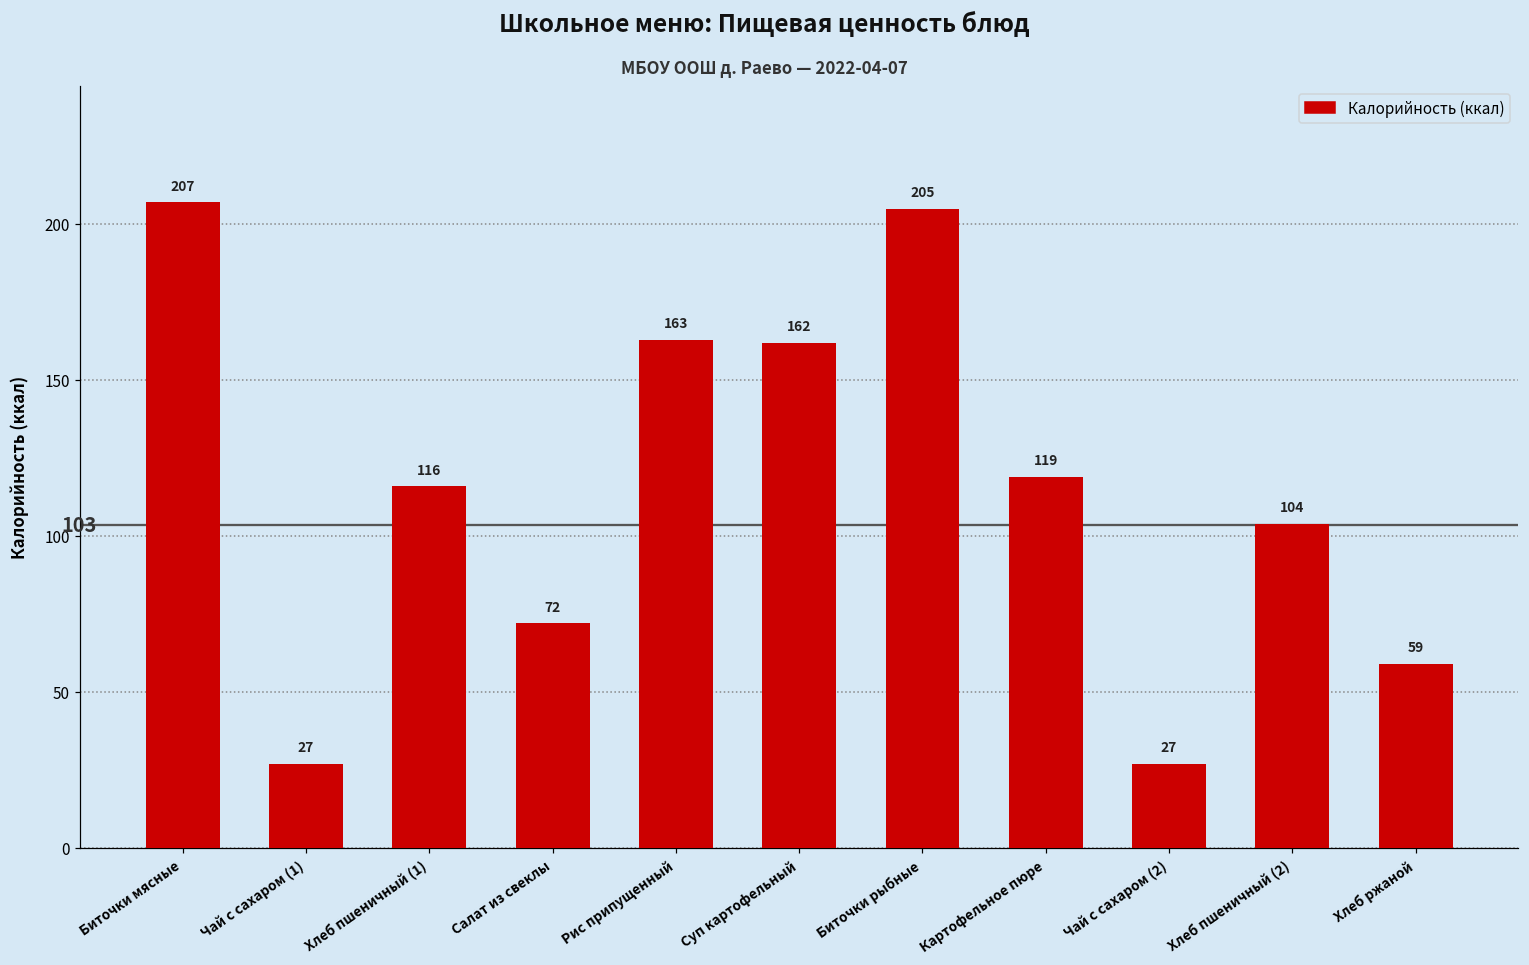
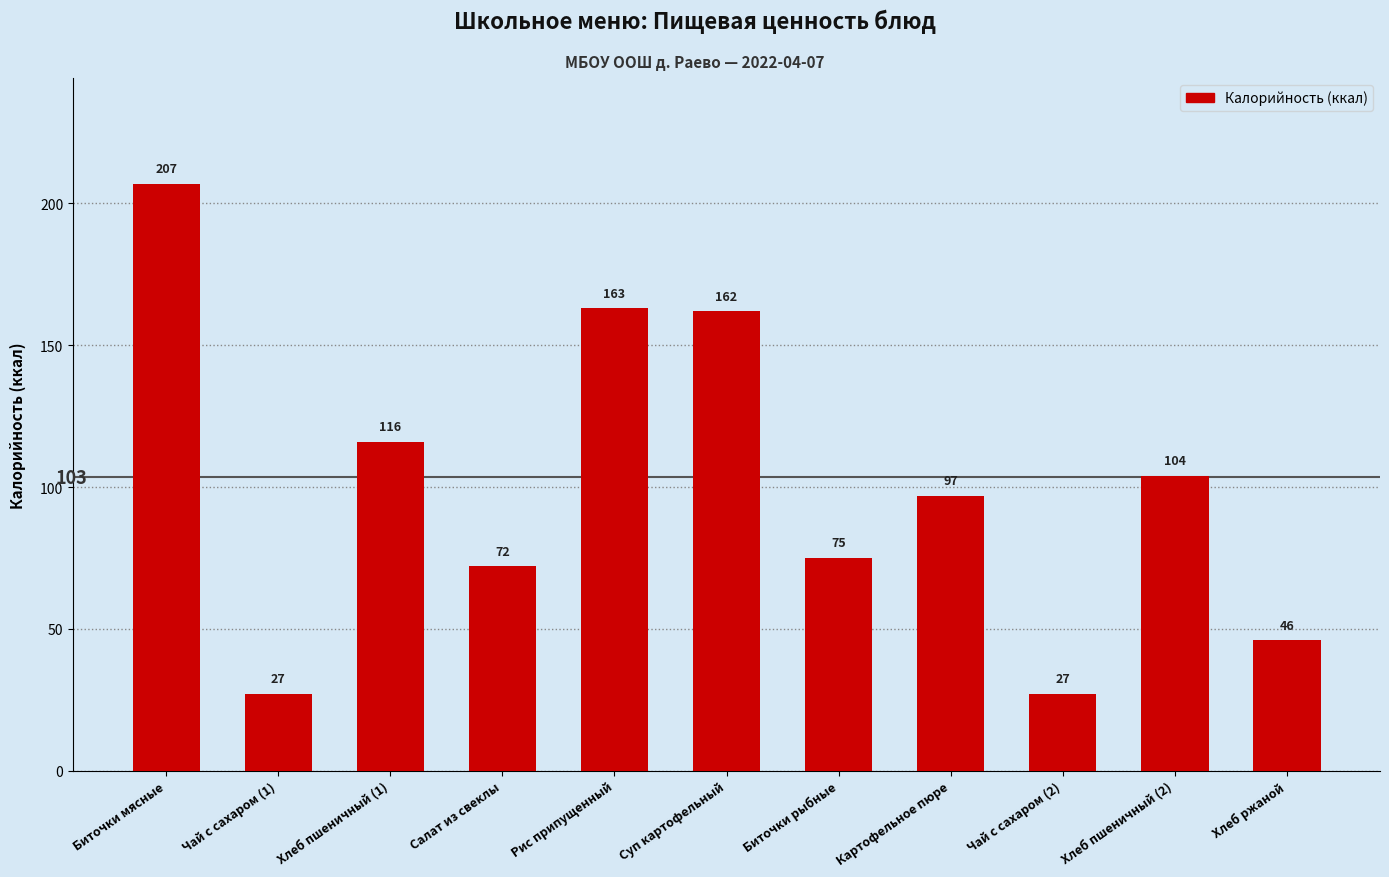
  {
    "Биточки мясные": 207,
    "Чай с сахаром (1)": 27,
    "Хлеб пшеничный (1)": 116,
    "Салат из свеклы": 72,
    "Рис припущенный": 163,
    "Суп картофельный": 162,
-   "Биточки рыбные": 205,
-   "Картофельное пюре": 119,
+   "Биточки рыбные": 75,
+   "Картофельное пюре": 97,
    "Чай с сахаром (2)": 27,
    "Хлеб пшеничный (2)": 104,
-   "Хлеб ржаной": 59
+   "Хлеб ржаной": 46
  }
